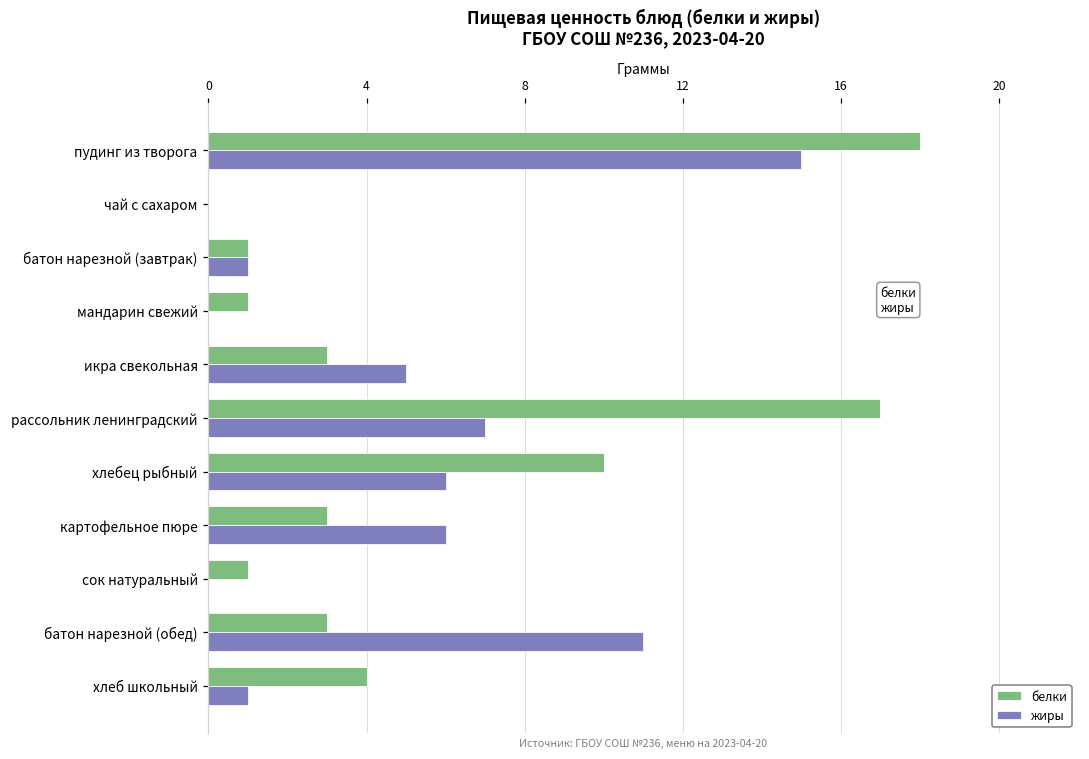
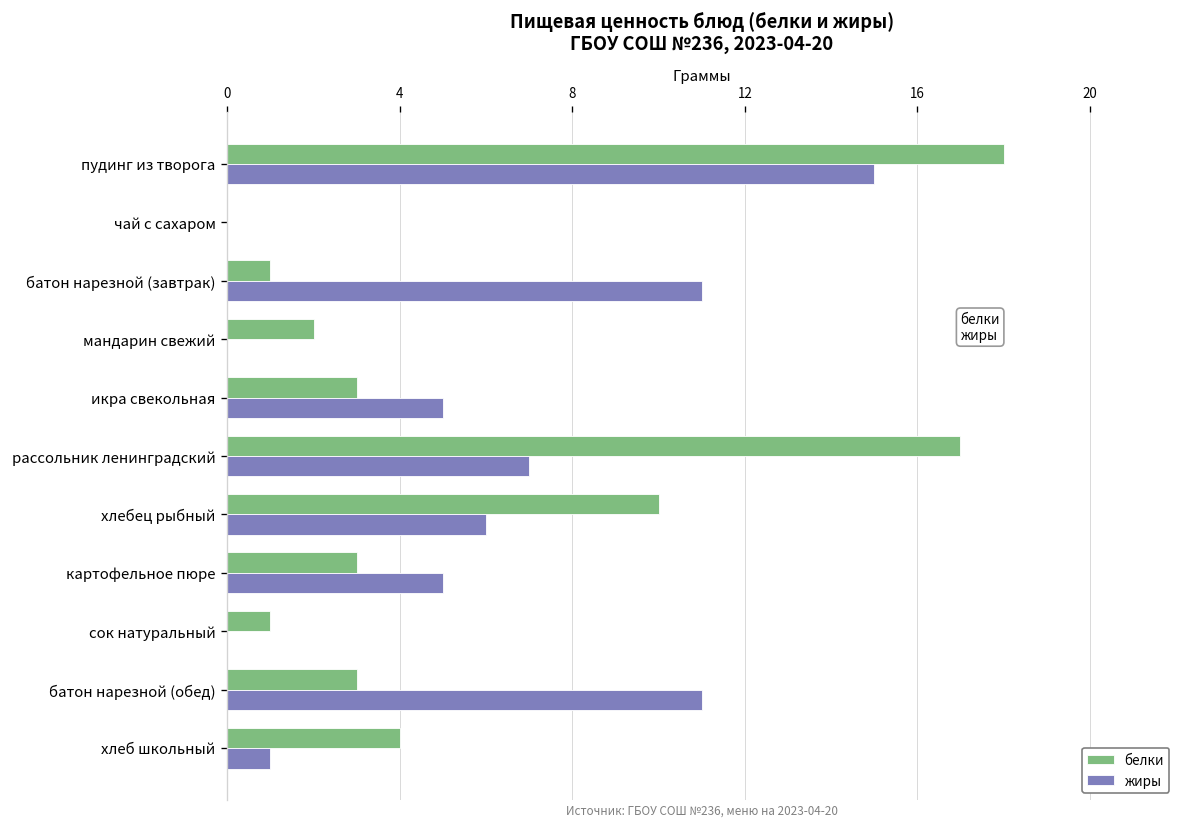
  {
    "белки": {
      "пудинг из творога": 18,
      "чай с сахаром": 0,
      "батон нарезной (завтрак)": 1,
-     "мандарин свежий": 1,
+     "мандарин свежий": 2,
      "икра свекольная": 3,
      "рассольник ленинградский": 17,
      "хлебец рыбный": 10,
      "картофельное пюре": 3,
      "сок натуральный": 1,
      "батон нарезной (обед)": 3,
      "хлеб школьный": 4
    },
    "жиры": {
      "пудинг из творога": 15,
      "чай с сахаром": 0,
-     "батон нарезной (завтрак)": 1,
+     "батон нарезной (завтрак)": 11,
      "мандарин свежий": 0,
      "икра свекольная": 5,
      "рассольник ленинградский": 7,
      "хлебец рыбный": 6,
-     "картофельное пюре": 6,
+     "картофельное пюре": 5,
      "сок натуральный": 0,
      "батон нарезной (обед)": 11,
      "хлеб школьный": 1
    }
  }
